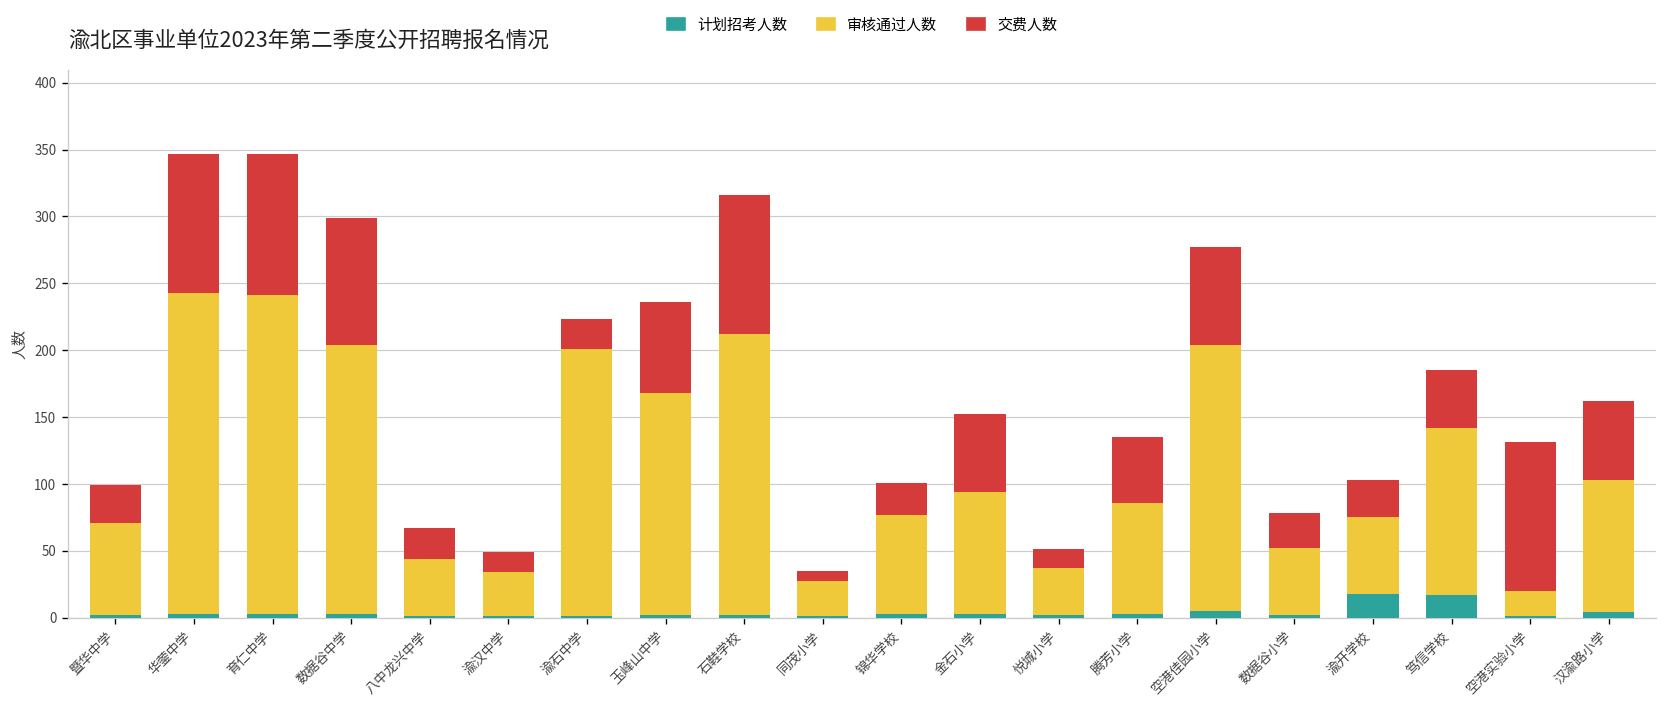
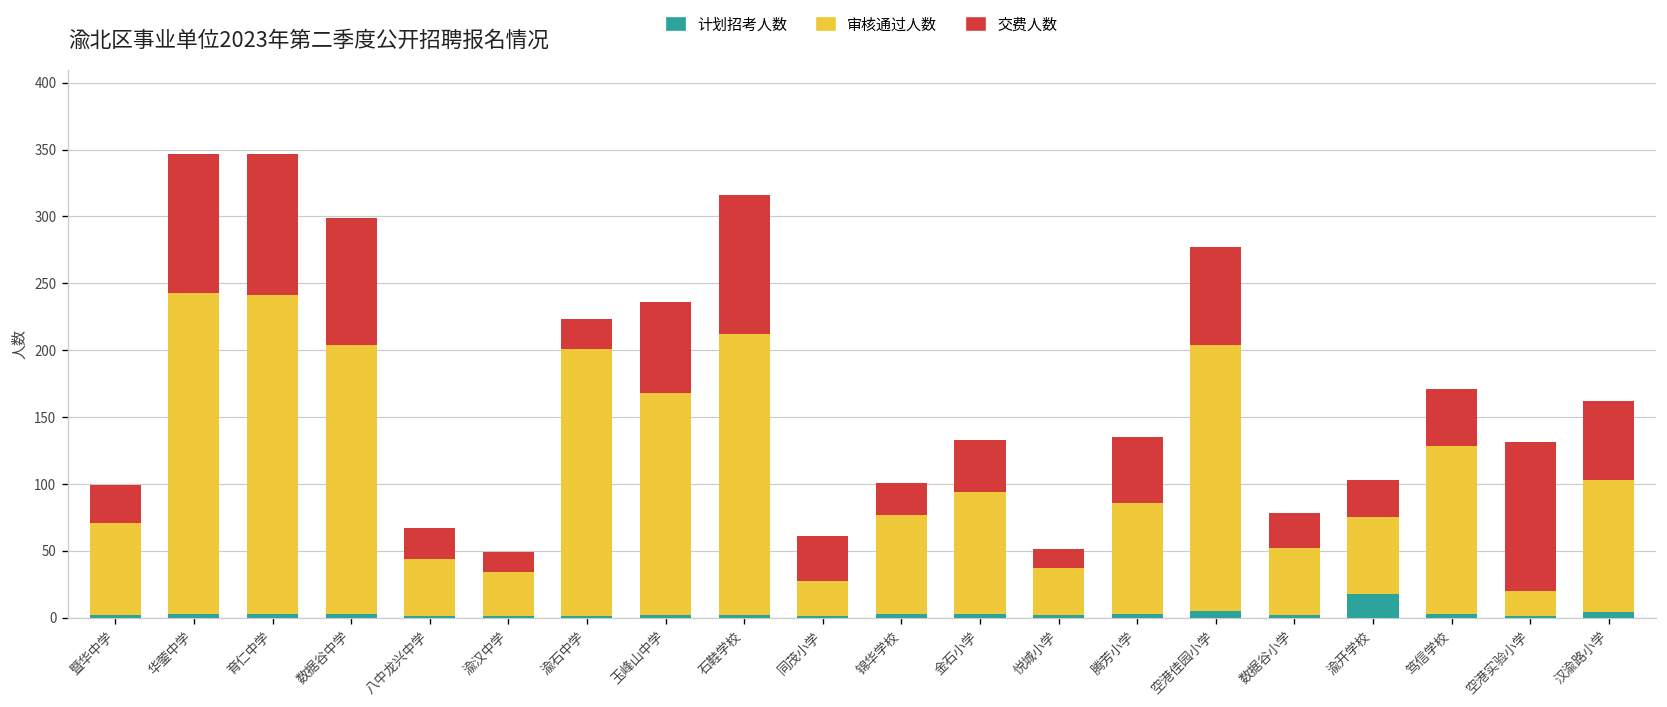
  {
    "计划招考人数": {
      "华蓥中学": 3,
      "育仁中学": 3,
      "数据谷中学": 3,
      "锦华学校": 3,
      "金石小学": 3,
      "腾芳小学": 3,
      "空港佳园小学": 5,
      "渝开学校": 18,
-     "笃信学校": 17,
+     "笃信学校": 3,
      "汉渝路小学": 4
    },
    "审核通过人数": {
      "暨华中学": 69,
      "华蓥中学": 240,
      "育仁中学": 238,
      "数据谷中学": 201,
      "八中龙兴中学": 43,
      "渝汉中学": 33,
      "渝石中学": 200,
      "玉峰山中学": 166,
      "石鞋学校": 210,
      "同茂小学": 26,
      "锦华学校": 74,
      "金石小学": 91,
      "悦城小学": 35,
      "腾芳小学": 83,
      "空港佳园小学": 199,
      "数据谷小学": 50,
      "渝开学校": 57,
      "笃信学校": 125,
      "空港实验小学": 19,
      "汉渝路小学": 99
    },
    "交费人数": {
      "暨华中学": 28,
      "华蓥中学": 104,
      "育仁中学": 106,
      "数据谷中学": 95,
      "八中龙兴中学": 23,
      "渝汉中学": 15,
      "渝石中学": 22,
      "玉峰山中学": 68,
      "石鞋学校": 104,
-     "同茂小学": 8,
+     "同茂小学": 34,
      "锦华学校": 24,
-     "金石小学": 58,
+     "金石小学": 39,
      "悦城小学": 14,
      "腾芳小学": 49,
      "空港佳园小学": 73,
      "数据谷小学": 26,
      "渝开学校": 28,
      "笃信学校": 43,
      "空港实验小学": 111,
      "汉渝路小学": 59
    }
  }
